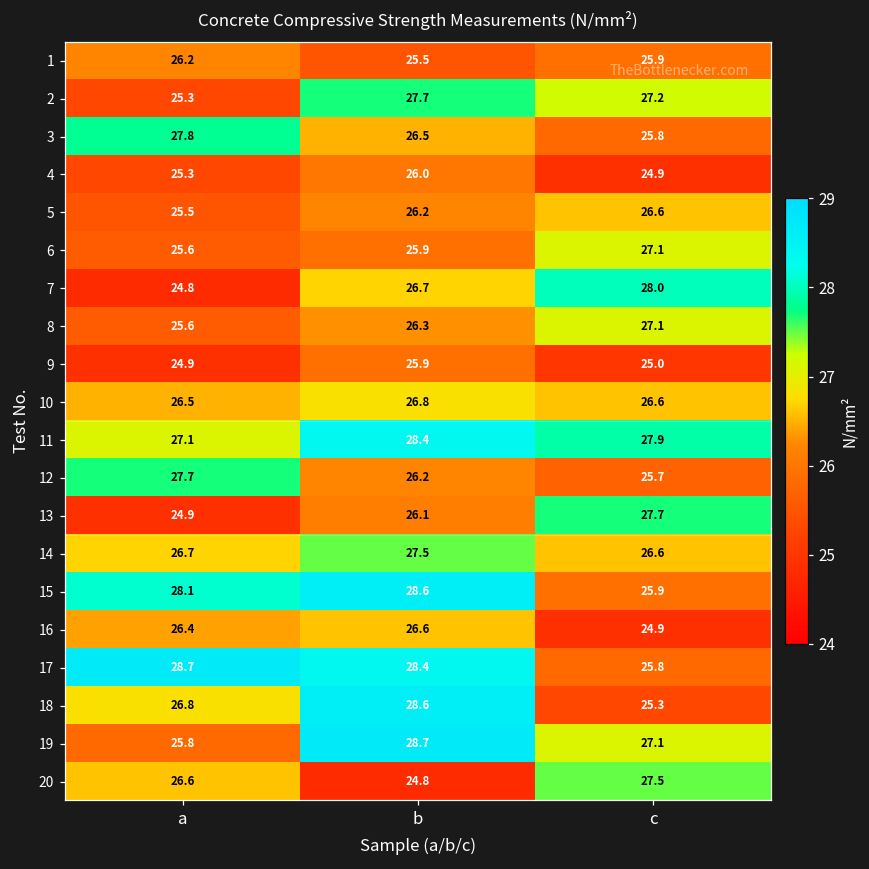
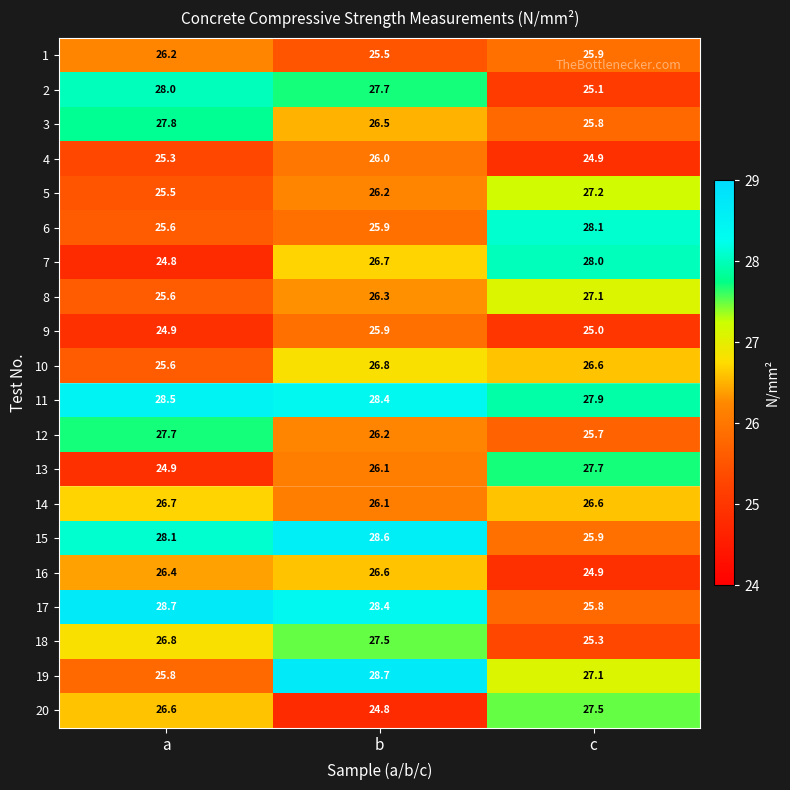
  {
    "1": {
      "a": 26.2,
      "b": 25.5,
      "c": 25.9
    },
    "2": {
-     "a": 25.3,
+     "a": 28.0,
      "b": 27.7,
-     "c": 27.2
+     "c": 25.1
    },
    "3": {
      "a": 27.8,
      "b": 26.5,
      "c": 25.8
    },
    "4": {
      "a": 25.3,
      "b": 26.0,
      "c": 24.9
    },
    "5": {
      "a": 25.5,
      "b": 26.2,
-     "c": 26.6
+     "c": 27.2
    },
    "6": {
      "a": 25.6,
      "b": 25.9,
-     "c": 27.1
+     "c": 28.1
    },
    "7": {
      "a": 24.8,
      "b": 26.7,
      "c": 28.0
    },
    "8": {
      "a": 25.6,
      "b": 26.3,
      "c": 27.1
    },
    "9": {
      "a": 24.9,
      "b": 25.9,
      "c": 25.0
    },
    "10": {
-     "a": 26.5,
+     "a": 25.6,
      "b": 26.8,
      "c": 26.6
    },
    "11": {
-     "a": 27.1,
+     "a": 28.5,
      "b": 28.4,
      "c": 27.9
    },
    "12": {
      "a": 27.7,
      "b": 26.2,
      "c": 25.7
    },
    "13": {
      "a": 24.9,
      "b": 26.1,
      "c": 27.7
    },
    "14": {
      "a": 26.7,
-     "b": 27.5,
+     "b": 26.1,
      "c": 26.6
    },
    "15": {
      "a": 28.1,
      "b": 28.6,
      "c": 25.9
    },
    "16": {
      "a": 26.4,
      "b": 26.6,
      "c": 24.9
    },
    "17": {
      "a": 28.7,
      "b": 28.4,
      "c": 25.8
    },
    "18": {
      "a": 26.8,
-     "b": 28.6,
+     "b": 27.5,
      "c": 25.3
    },
    "19": {
      "a": 25.8,
      "b": 28.7,
      "c": 27.1
    },
    "20": {
      "a": 26.6,
      "b": 24.8,
      "c": 27.5
    }
  }
